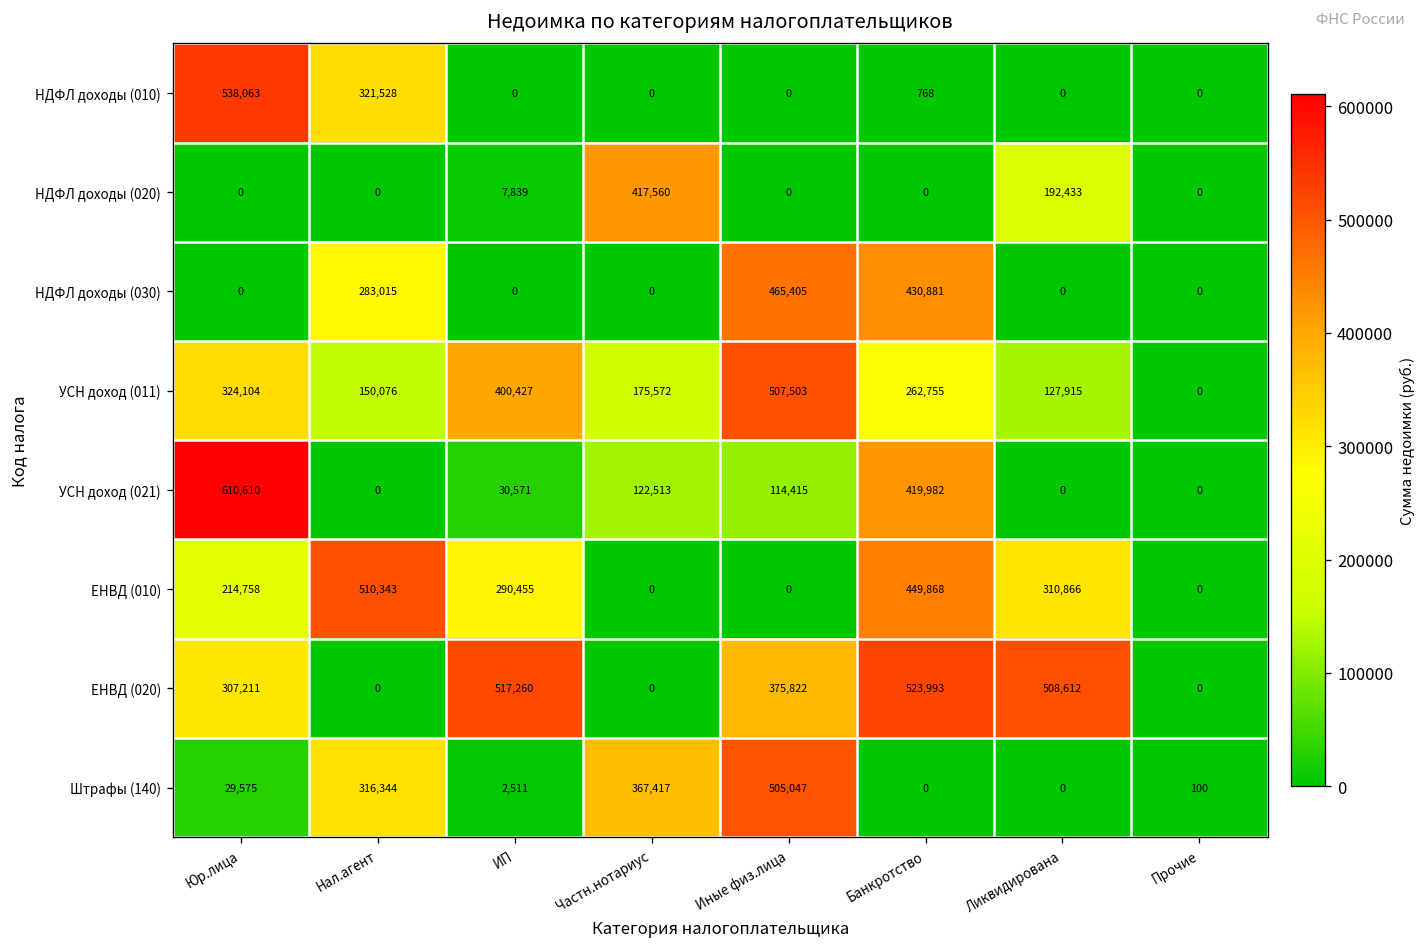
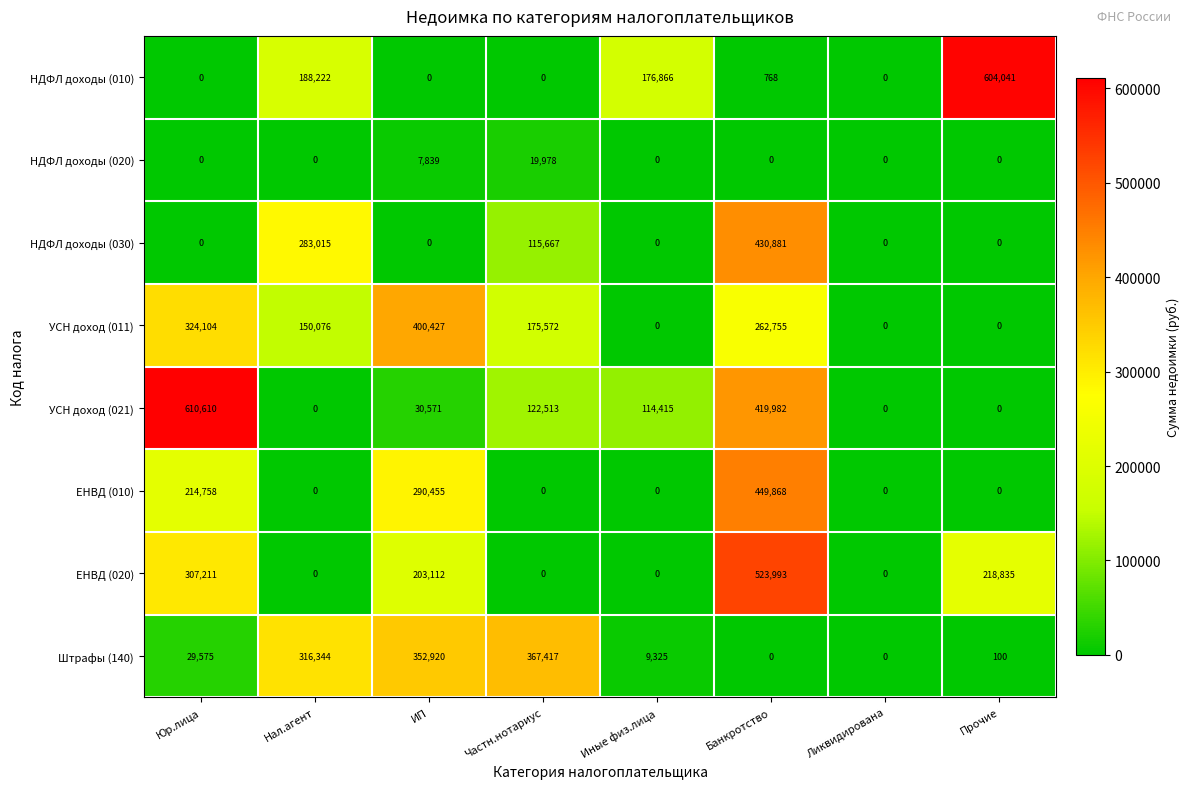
  {
    "НДФЛ доходы (010)": {
-     "Юр.лица": "538,063",
-     "Нал.агент": "321,528",
+     "Юр.лица": "0",
+     "Нал.агент": "188,222",
      "ИП": "0",
      "Частн.нотариус": "0",
-     "Иные физ.лица": "0",
+     "Иные физ.лица": "176,866",
      "Банкротство": "768",
      "Ликвидирована": "0",
-     "Прочие": "0"
+     "Прочие": "604,041"
    },
    "НДФЛ доходы (020)": {
      "Юр.лица": "0",
      "Нал.агент": "0",
      "ИП": "7,839",
-     "Частн.нотариус": "417,560",
+     "Частн.нотариус": "19,978",
      "Иные физ.лица": "0",
      "Банкротство": "0",
-     "Ликвидирована": "192,433",
+     "Ликвидирована": "0",
      "Прочие": "0"
    },
    "НДФЛ доходы (030)": {
      "Юр.лица": "0",
      "Нал.агент": "283,015",
      "ИП": "0",
-     "Частн.нотариус": "0",
-     "Иные физ.лица": "465,405",
+     "Частн.нотариус": "115,667",
+     "Иные физ.лица": "0",
      "Банкротство": "430,881",
      "Ликвидирована": "0",
      "Прочие": "0"
    },
    "УСН доход (011)": {
      "Юр.лица": "324,104",
      "Нал.агент": "150,076",
      "ИП": "400,427",
      "Частн.нотариус": "175,572",
-     "Иные физ.лица": "507,503",
+     "Иные физ.лица": "0",
      "Банкротство": "262,755",
-     "Ликвидирована": "127,915",
+     "Ликвидирована": "0",
      "Прочие": "0"
    },
    "УСН доход (021)": {
      "Юр.лица": "610,610",
      "Нал.агент": "0",
      "ИП": "30,571",
      "Частн.нотариус": "122,513",
      "Иные физ.лица": "114,415",
      "Банкротство": "419,982",
      "Ликвидирована": "0",
      "Прочие": "0"
    },
    "ЕНВД (010)": {
      "Юр.лица": "214,758",
-     "Нал.агент": "510,343",
+     "Нал.агент": "0",
      "ИП": "290,455",
      "Частн.нотариус": "0",
      "Иные физ.лица": "0",
      "Банкротство": "449,868",
-     "Ликвидирована": "310,866",
+     "Ликвидирована": "0",
      "Прочие": "0"
    },
    "ЕНВД (020)": {
      "Юр.лица": "307,211",
      "Нал.агент": "0",
-     "ИП": "517,260",
+     "ИП": "203,112",
      "Частн.нотариус": "0",
-     "Иные физ.лица": "375,822",
+     "Иные физ.лица": "0",
      "Банкротство": "523,993",
-     "Ликвидирована": "508,612",
-     "Прочие": "0"
+     "Ликвидирована": "0",
+     "Прочие": "218,835"
    },
    "Штрафы (140)": {
      "Юр.лица": "29,575",
      "Нал.агент": "316,344",
-     "ИП": "2,511",
+     "ИП": "352,920",
      "Частн.нотариус": "367,417",
-     "Иные физ.лица": "505,047",
+     "Иные физ.лица": "9,325",
      "Банкротство": "0",
      "Ликвидирована": "0",
      "Прочие": "100"
    }
  }
